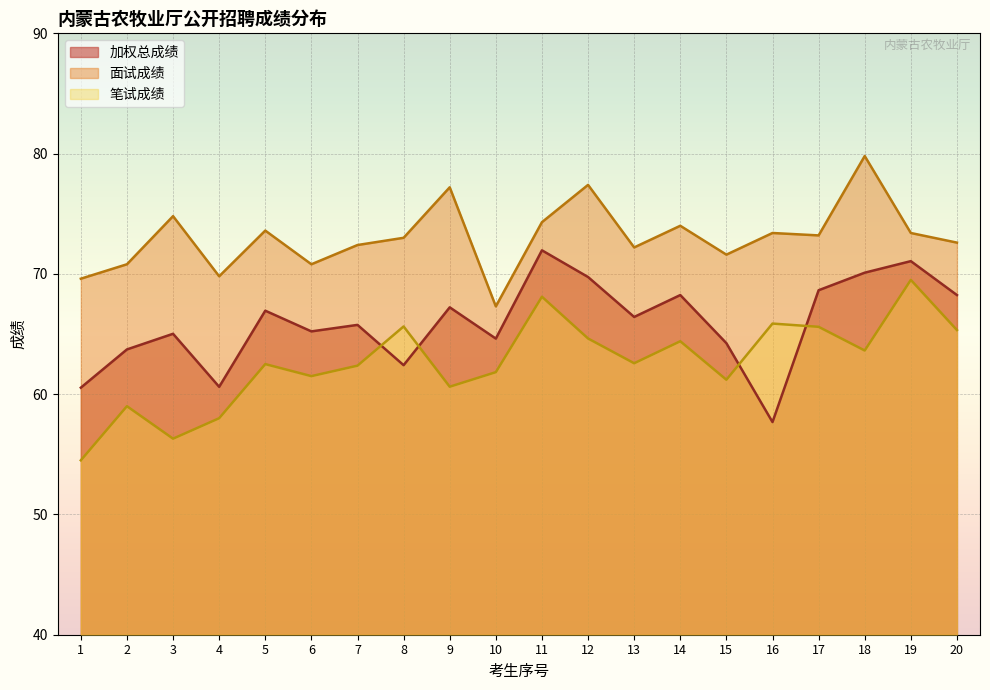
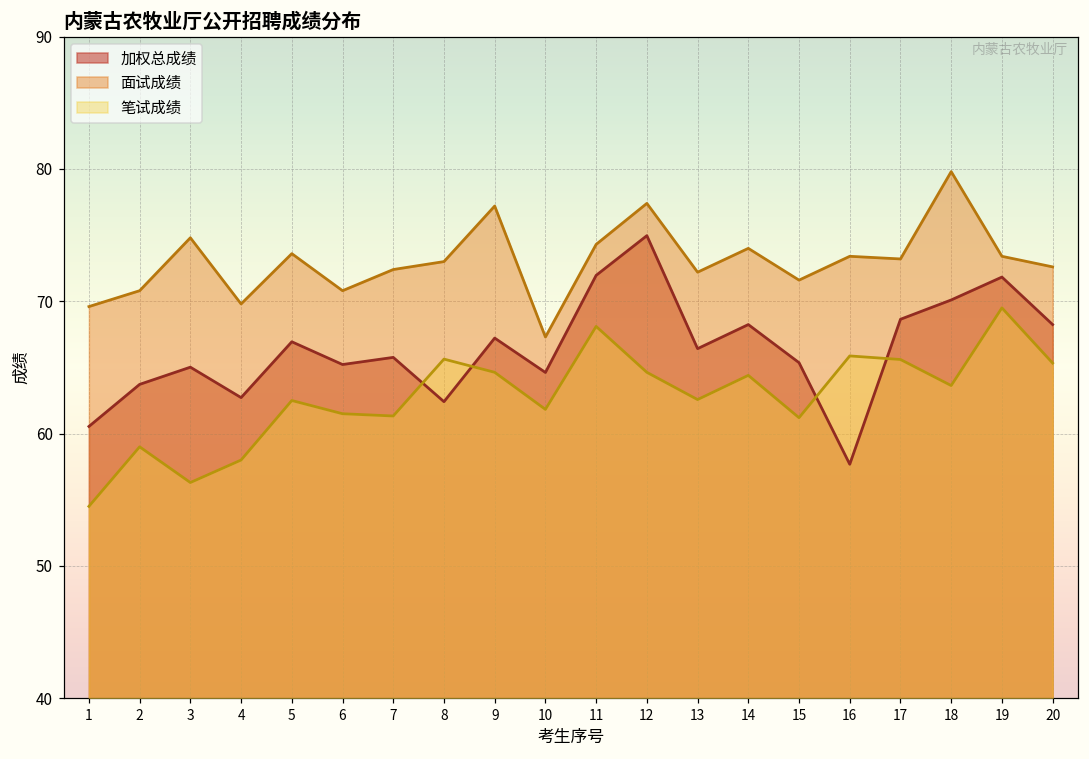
  {
    "加权总成绩": {
      "1": 60.5,
      "2": 63.7,
      "3": 65.0,
-     "4": 60.6,
+     "4": 62.7,
      "5": 66.9,
      "6": 65.2,
      "7": 65.8,
      "8": 62.4,
      "9": 67.2,
      "10": 64.6,
      "11": 72.0,
-     "12": 69.7,
+     "12": 75.0,
      "13": 66.4,
      "14": 68.2,
-     "15": 64.2,
+     "15": 65.4,
      "16": 57.7,
      "17": 68.6,
      "18": 70.1,
-     "19": 71.1,
+     "19": 71.8,
      "20": 68.2
    },
    "面试成绩": {
      "1": 69.6,
      "2": 70.8,
      "3": 74.8,
      "4": 69.8,
      "5": 73.6,
      "6": 70.8,
      "7": 72.4,
      "8": 73.0,
      "9": 77.2,
      "10": 67.3,
      "11": 74.3,
      "12": 77.4,
      "13": 72.2,
      "14": 74.0,
      "15": 71.6,
      "16": 73.4,
      "17": 73.2,
      "18": 79.8,
      "19": 73.4,
      "20": 72.6
    },
    "笔试成绩": {
      "1": 54.5,
      "2": 59.0,
      "3": 56.3,
      "4": 58.0,
      "5": 62.5,
      "6": 61.5,
-     "7": 62.4,
+     "7": 61.3,
      "8": 65.6,
-     "9": 60.6,
+     "9": 64.6,
      "10": 61.8,
      "11": 68.1,
      "12": 64.6,
      "13": 62.6,
      "14": 64.4,
      "15": 61.2,
      "16": 65.9,
      "17": 65.6,
      "18": 63.6,
      "19": 69.5,
      "20": 65.3
    }
  }
